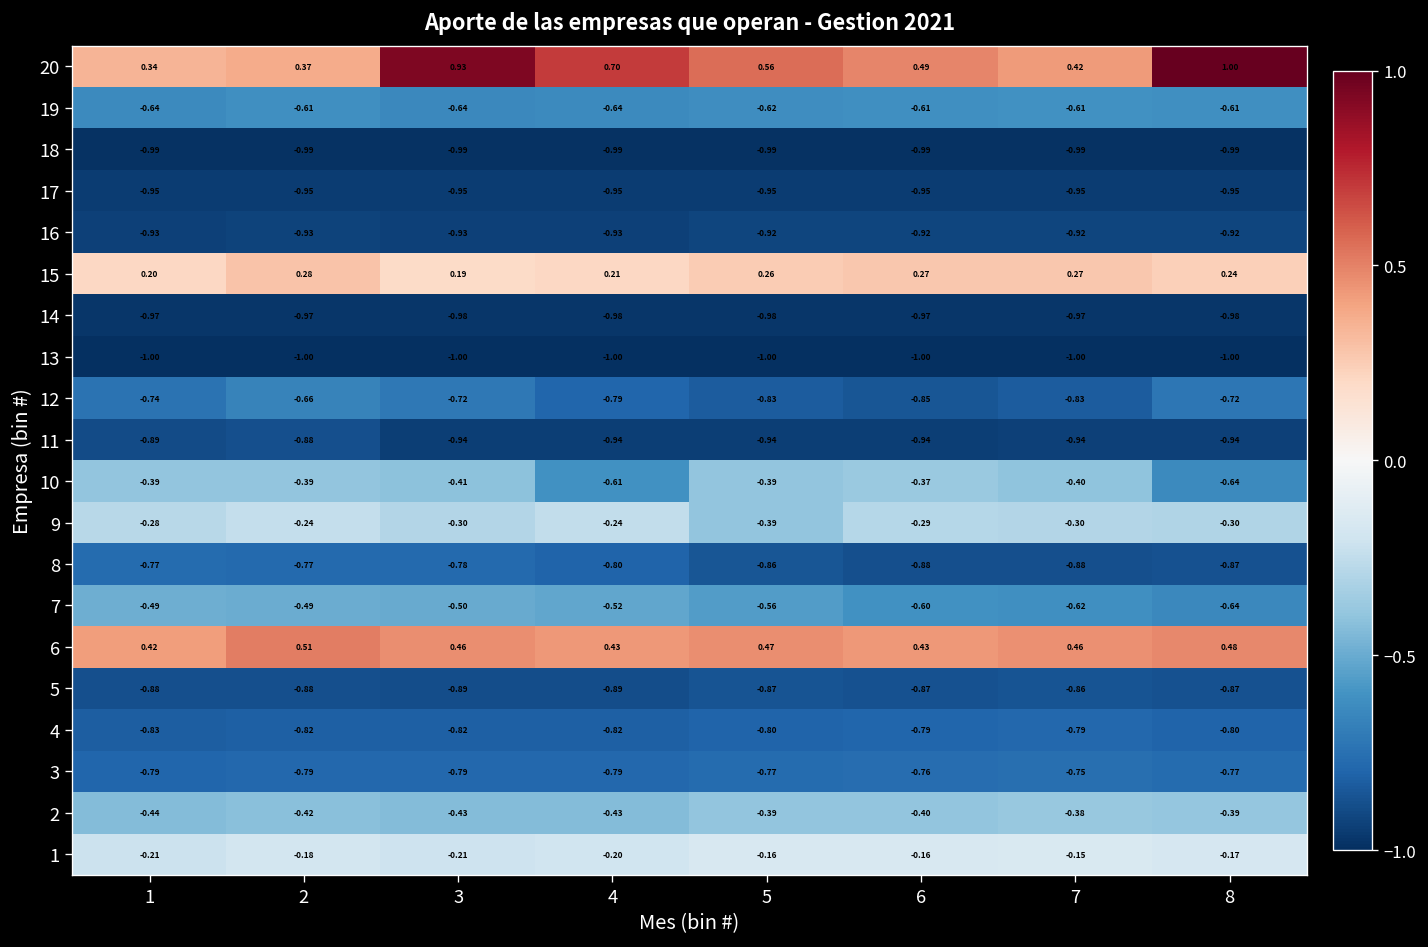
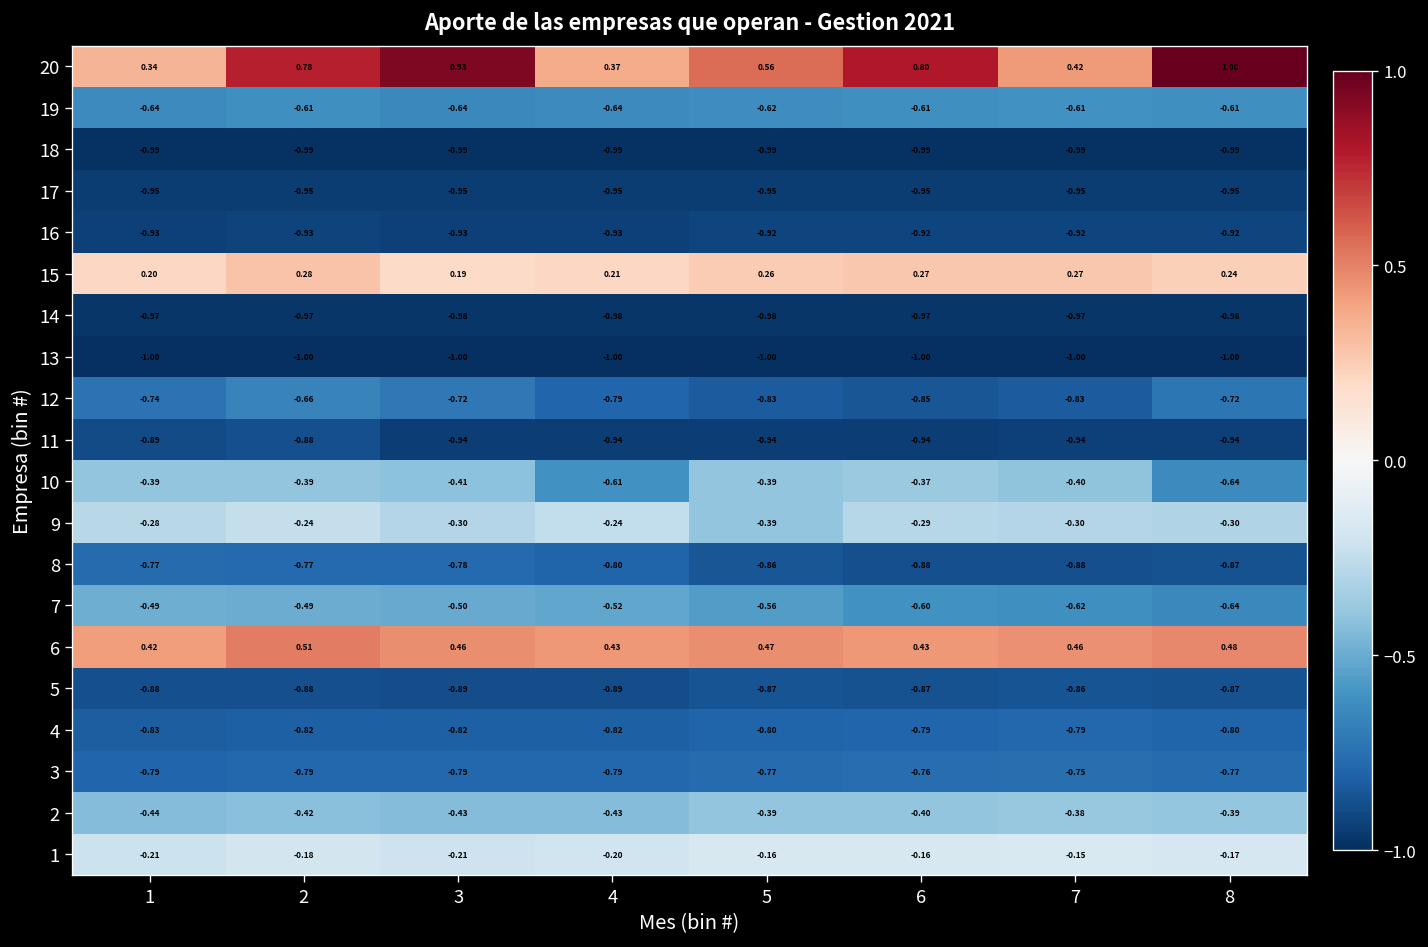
  {
    "20": {
      "1": 0.34,
-     "2": 0.37,
+     "2": 0.78,
      "3": 0.93,
-     "4": 0.70,
+     "4": 0.37,
      "5": 0.56,
-     "6": 0.49,
+     "6": 0.80,
      "7": 0.42,
      "8": 1.00
    },
    "19": {
      "1": -0.64,
      "2": -0.61,
      "3": -0.64,
      "4": -0.64,
      "5": -0.62,
      "6": -0.61,
      "7": -0.61,
      "8": -0.61
    },
    "18": {
      "1": -0.99,
      "2": -0.99,
      "3": -0.99,
      "4": -0.99,
      "5": -0.99,
      "6": -0.99,
      "7": -0.99,
      "8": -0.99
    },
    "17": {
      "1": -0.95,
      "2": -0.95,
      "3": -0.95,
      "4": -0.95,
      "5": -0.95,
      "6": -0.95,
      "7": -0.95,
      "8": -0.95
    },
    "16": {
      "1": -0.93,
      "2": -0.93,
      "3": -0.93,
      "4": -0.93,
      "5": -0.92,
      "6": -0.92,
      "7": -0.92,
      "8": -0.92
    },
    "15": {
      "1": 0.20,
      "2": 0.28,
      "3": 0.19,
      "4": 0.21,
      "5": 0.26,
      "6": 0.27,
      "7": 0.27,
      "8": 0.24
    },
    "14": {
      "1": -0.97,
      "2": -0.97,
      "3": -0.98,
      "4": -0.98,
      "5": -0.98,
      "6": -0.97,
      "7": -0.97,
      "8": -0.98
    },
    "13": {
      "1": -1.00,
      "2": -1.00,
      "3": -1.00,
      "4": -1.00,
      "5": -1.00,
      "6": -1.00,
      "7": -1.00,
      "8": -1.00
    },
    "12": {
      "1": -0.74,
      "2": -0.66,
      "3": -0.72,
      "4": -0.79,
      "5": -0.83,
      "6": -0.85,
      "7": -0.83,
      "8": -0.72
    },
    "11": {
      "1": -0.89,
      "2": -0.88,
      "3": -0.94,
      "4": -0.94,
      "5": -0.94,
      "6": -0.94,
      "7": -0.94,
      "8": -0.94
    },
    "10": {
      "1": -0.39,
      "2": -0.39,
      "3": -0.41,
      "4": -0.61,
      "5": -0.39,
      "6": -0.37,
      "7": -0.40,
      "8": -0.64
    },
    "9": {
      "1": -0.28,
      "2": -0.24,
      "3": -0.30,
      "4": -0.24,
      "5": -0.39,
      "6": -0.29,
      "7": -0.30,
      "8": -0.30
    },
    "8": {
      "1": -0.77,
      "2": -0.77,
      "3": -0.78,
      "4": -0.80,
      "5": -0.86,
      "6": -0.88,
      "7": -0.88,
      "8": -0.87
    },
    "7": {
      "1": -0.49,
      "2": -0.49,
      "3": -0.50,
      "4": -0.52,
      "5": -0.56,
      "6": -0.60,
      "7": -0.62,
      "8": -0.64
    },
    "6": {
      "1": 0.42,
      "2": 0.51,
      "3": 0.46,
      "4": 0.43,
      "5": 0.47,
      "6": 0.43,
      "7": 0.46,
      "8": 0.48
    },
    "5": {
      "1": -0.88,
      "2": -0.88,
      "3": -0.89,
      "4": -0.89,
      "5": -0.87,
      "6": -0.87,
      "7": -0.86,
      "8": -0.87
    },
    "4": {
      "1": -0.83,
      "2": -0.82,
      "3": -0.82,
      "4": -0.82,
      "5": -0.80,
      "6": -0.79,
      "7": -0.79,
      "8": -0.80
    },
    "3": {
      "1": -0.79,
      "2": -0.79,
      "3": -0.79,
      "4": -0.79,
      "5": -0.77,
      "6": -0.76,
      "7": -0.75,
      "8": -0.77
    },
    "2": {
      "1": -0.44,
      "2": -0.42,
      "3": -0.43,
      "4": -0.43,
      "5": -0.39,
      "6": -0.40,
      "7": -0.38,
      "8": -0.39
    },
    "1": {
      "1": -0.21,
      "2": -0.18,
      "3": -0.21,
      "4": -0.20,
      "5": -0.16,
      "6": -0.16,
      "7": -0.15,
      "8": -0.17
    }
  }
